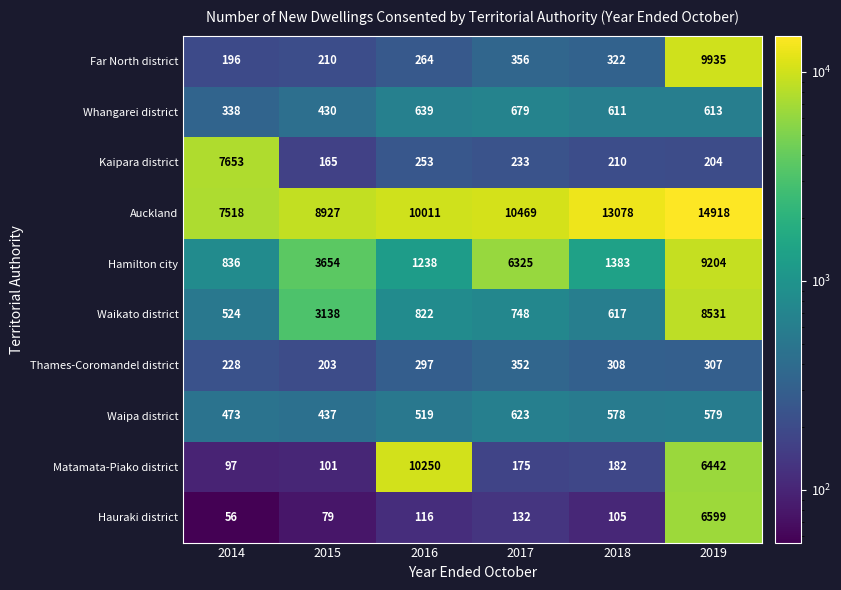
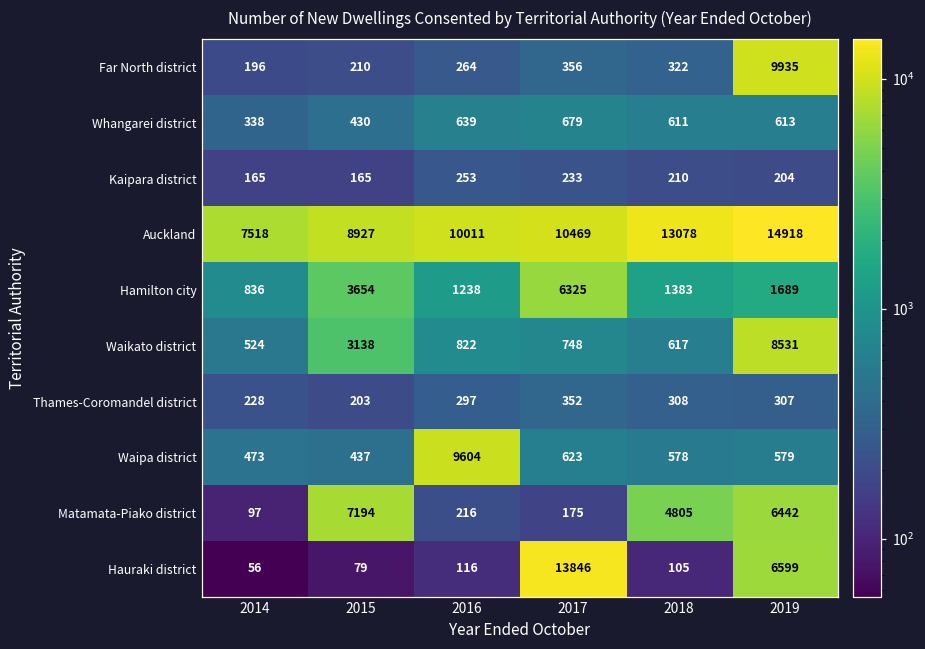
  {
    "Far North district": {
      "2014": 196,
      "2015": 210,
      "2016": 264,
      "2017": 356,
      "2018": 322,
      "2019": 9935
    },
    "Whangarei district": {
      "2014": 338,
      "2015": 430,
      "2016": 639,
      "2017": 679,
      "2018": 611,
      "2019": 613
    },
    "Kaipara district": {
-     "2014": 7653,
+     "2014": 165,
      "2015": 165,
      "2016": 253,
      "2017": 233,
      "2018": 210,
      "2019": 204
    },
    "Auckland": {
      "2014": 7518,
      "2015": 8927,
      "2016": 10011,
      "2017": 10469,
      "2018": 13078,
      "2019": 14918
    },
    "Hamilton city": {
      "2014": 836,
      "2015": 3654,
      "2016": 1238,
      "2017": 6325,
      "2018": 1383,
-     "2019": 9204
+     "2019": 1689
    },
    "Waikato district": {
      "2014": 524,
      "2015": 3138,
      "2016": 822,
      "2017": 748,
      "2018": 617,
      "2019": 8531
    },
    "Thames-Coromandel district": {
      "2014": 228,
      "2015": 203,
      "2016": 297,
      "2017": 352,
      "2018": 308,
      "2019": 307
    },
    "Waipa district": {
      "2014": 473,
      "2015": 437,
-     "2016": 519,
+     "2016": 9604,
      "2017": 623,
      "2018": 578,
      "2019": 579
    },
    "Matamata-Piako district": {
      "2014": 97,
-     "2015": 101,
-     "2016": 10250,
+     "2015": 7194,
+     "2016": 216,
      "2017": 175,
-     "2018": 182,
+     "2018": 4805,
      "2019": 6442
    },
    "Hauraki district": {
      "2014": 56,
      "2015": 79,
      "2016": 116,
-     "2017": 132,
+     "2017": 13846,
      "2018": 105,
      "2019": 6599
    }
  }
